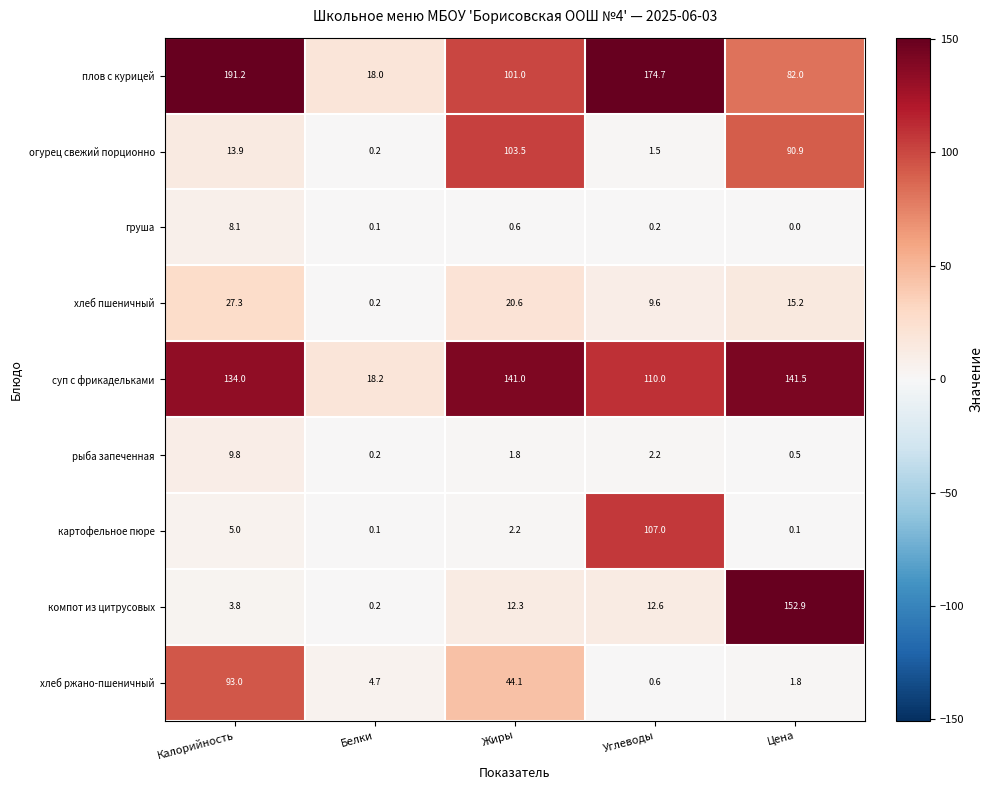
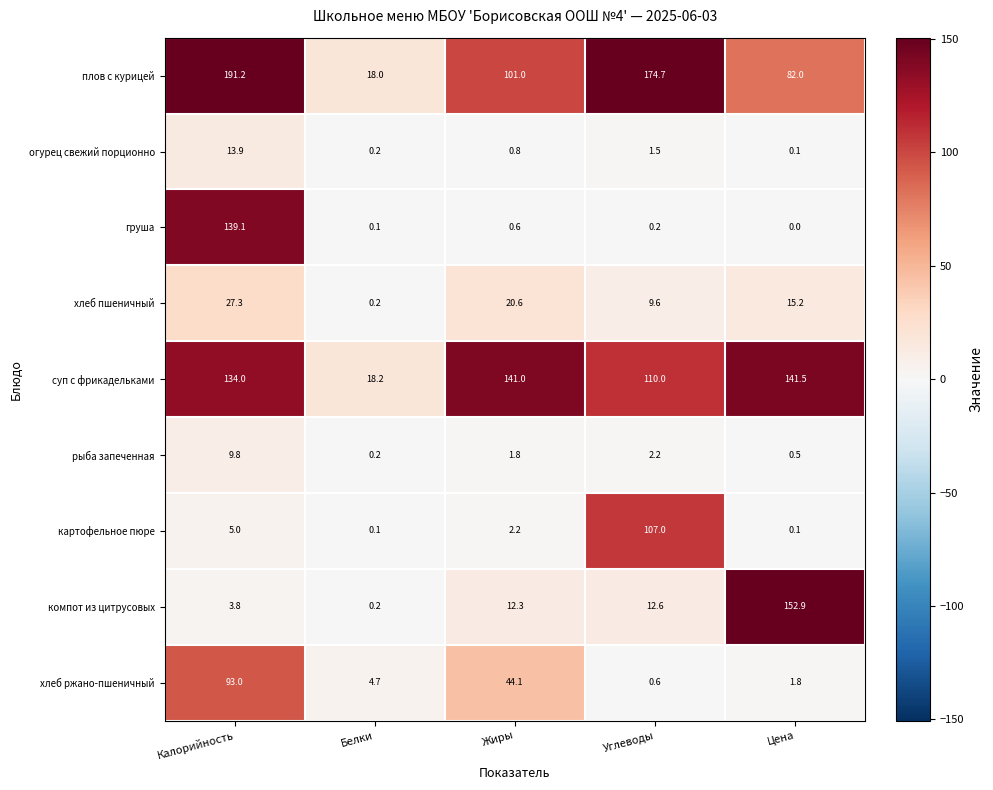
  {
    "плов с курицей": {
      "Калорийность": 191.2,
      "Белки": 18.0,
      "Жиры": 101.0,
      "Углеводы": 174.7,
      "Цена": 82.0
    },
    "огурец свежий порционно": {
      "Калорийность": 13.9,
      "Белки": 0.2,
-     "Жиры": 103.5,
+     "Жиры": 0.8,
      "Углеводы": 1.5,
-     "Цена": 90.9
+     "Цена": 0.1
    },
    "груша": {
-     "Калорийность": 8.1,
+     "Калорийность": 139.1,
      "Белки": 0.1,
      "Жиры": 0.6,
      "Углеводы": 0.2,
      "Цена": 0.0
    },
    "хлеб пшеничный": {
      "Калорийность": 27.3,
      "Белки": 0.2,
      "Жиры": 20.6,
      "Углеводы": 9.6,
      "Цена": 15.2
    },
    "суп с фрикадельками": {
      "Калорийность": 134.0,
      "Белки": 18.2,
      "Жиры": 141.0,
      "Углеводы": 110.0,
      "Цена": 141.5
    },
    "рыба запеченная": {
      "Калорийность": 9.8,
      "Белки": 0.2,
      "Жиры": 1.8,
      "Углеводы": 2.2,
      "Цена": 0.5
    },
    "картофельное пюре": {
      "Калорийность": 5.0,
      "Белки": 0.1,
      "Жиры": 2.2,
      "Углеводы": 107.0,
      "Цена": 0.1
    },
    "компот из цитрусовых": {
      "Калорийность": 3.8,
      "Белки": 0.2,
      "Жиры": 12.3,
      "Углеводы": 12.6,
      "Цена": 152.9
    },
    "хлеб ржано-пшеничный": {
      "Калорийность": 93.0,
      "Белки": 4.7,
      "Жиры": 44.1,
      "Углеводы": 0.6,
      "Цена": 1.8
    }
  }
